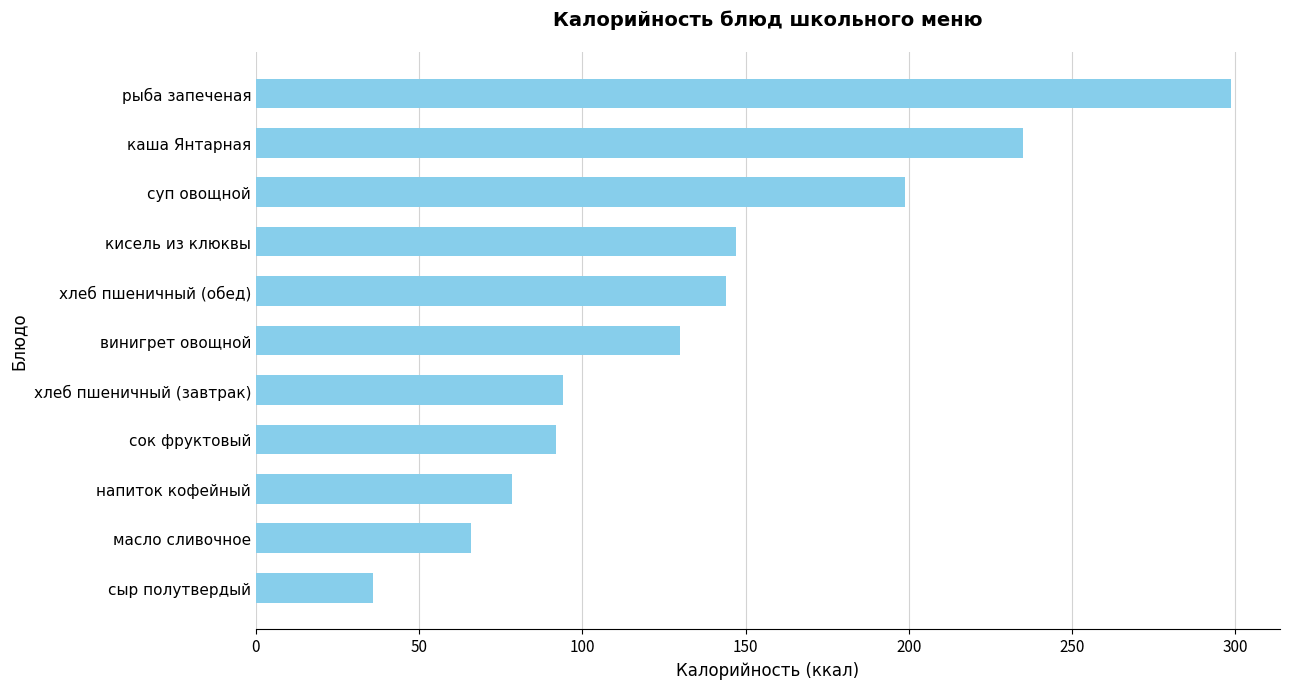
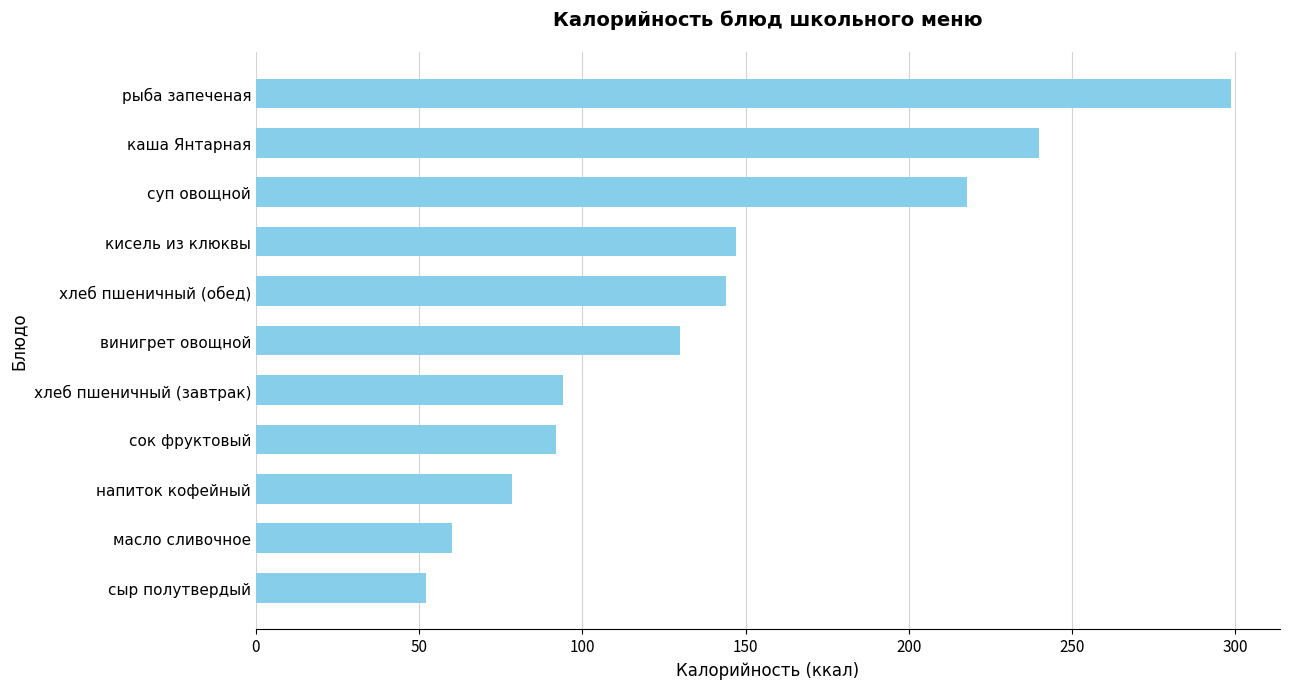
  {
    "рыба запеченая": 299,
-   "каша Янтарная": 235,
-   "суп овощной": 199,
+   "каша Янтарная": 240,
+   "суп овощной": 218,
    "кисель из клюквы": 147,
    "хлеб пшеничный (обед)": 144,
    "винигрет овощной": 130,
    "хлеб пшеничный (завтрак)": 94,
    "сок фруктовый": 92,
    "напиток кофейный": 79,
-   "масло сливочное": 66,
-   "сыр полутвердый": 36
+   "масло сливочное": 60,
+   "сыр полутвердый": 52
  }
